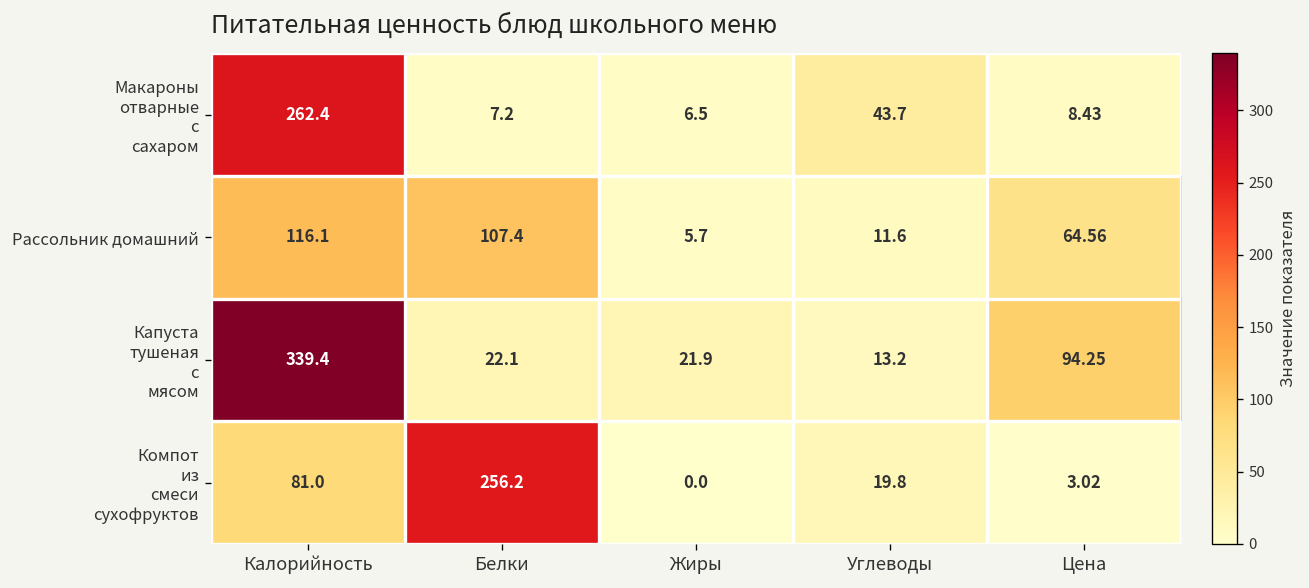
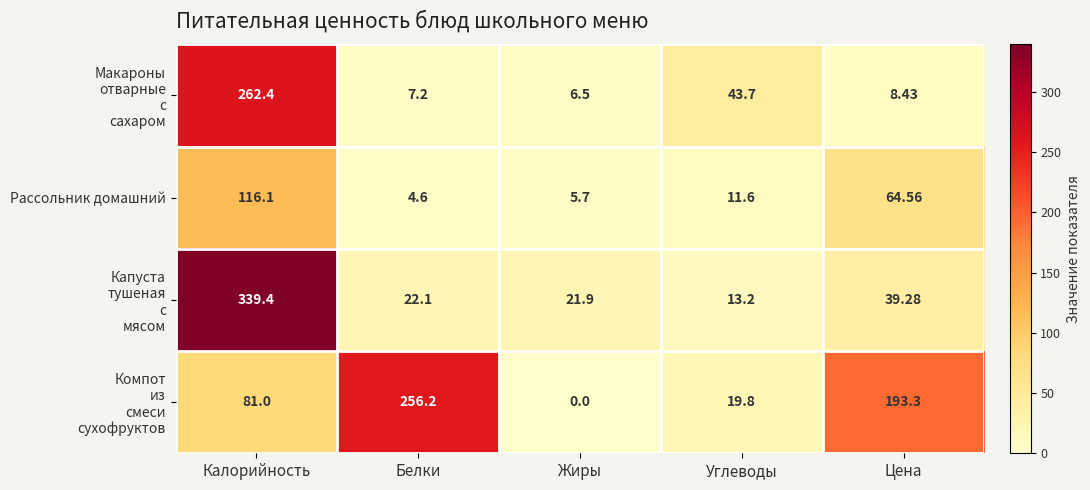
  {
    "Макароны отварные с сахаром": {
      "Калорийность": 262.4,
      "Белки": 7.2,
      "Жиры": 6.5,
      "Углеводы": 43.7,
      "Цена": 8.43
    },
    "Рассольник домашний": {
      "Калорийность": 116.1,
-     "Белки": 107.4,
+     "Белки": 4.6,
      "Жиры": 5.7,
      "Углеводы": 11.6,
      "Цена": 64.56
    },
    "Капуста тушеная с мясом": {
      "Калорийность": 339.4,
      "Белки": 22.1,
      "Жиры": 21.9,
      "Углеводы": 13.2,
-     "Цена": 94.25
+     "Цена": 39.28
    },
    "Компот из смеси сухофруктов": {
      "Калорийность": 81.0,
      "Белки": 256.2,
      "Жиры": 0.0,
      "Углеводы": 19.8,
-     "Цена": 3.02
+     "Цена": 193.3
    }
  }
